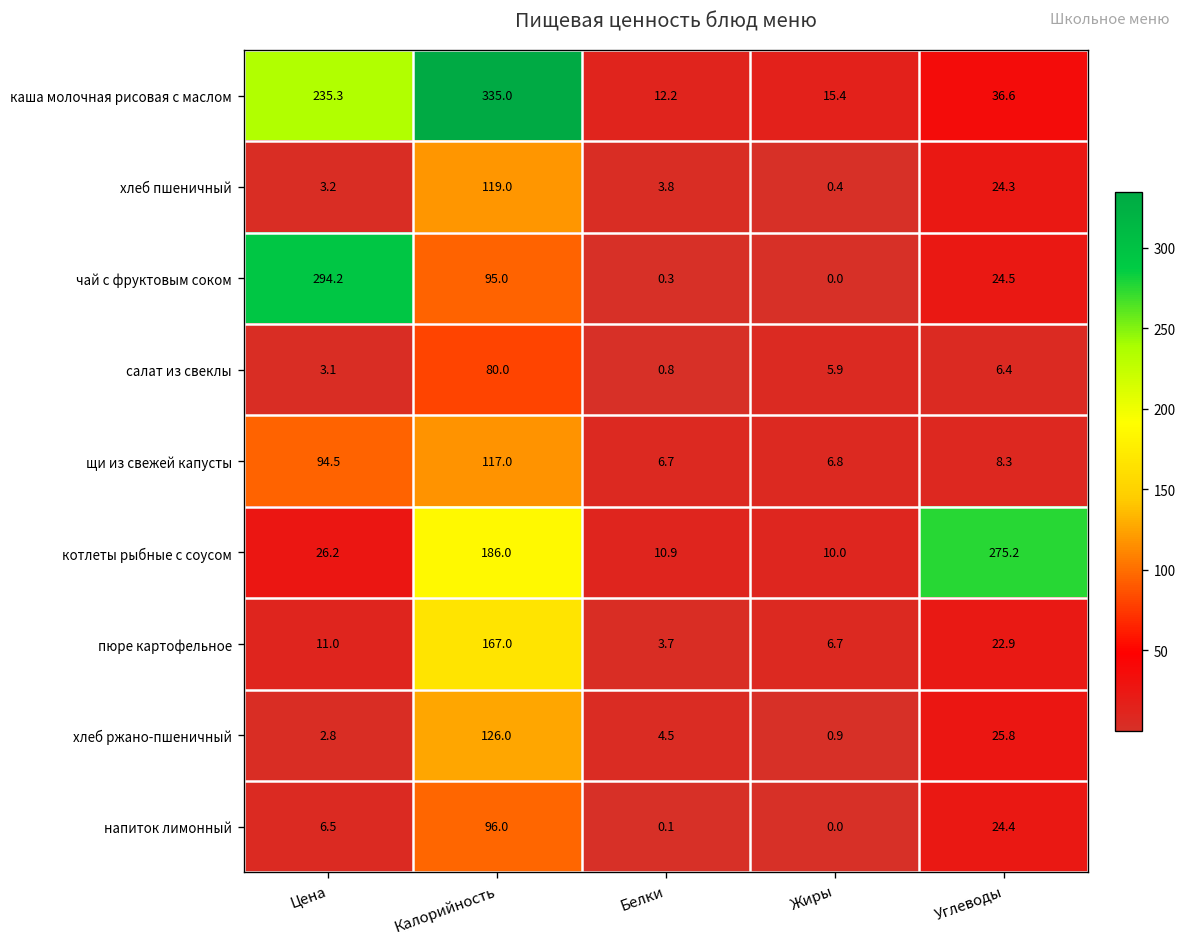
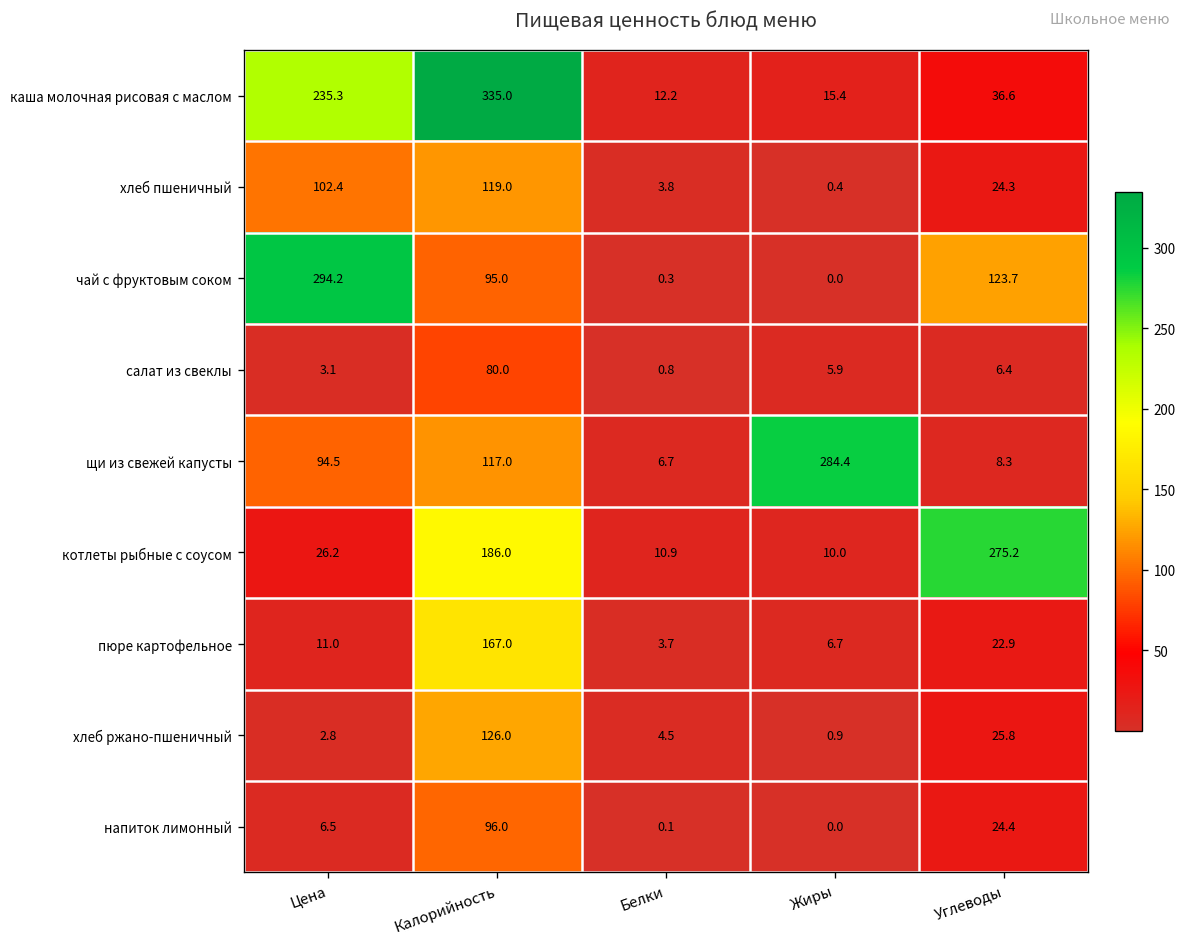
  {
    "каша молочная рисовая с маслом": {
      "Цена": 235.3,
      "Калорийность": 335.0,
      "Белки": 12.2,
      "Жиры": 15.4,
      "Углеводы": 36.6
    },
    "хлеб пшеничный": {
-     "Цена": 3.2,
+     "Цена": 102.4,
      "Калорийность": 119.0,
      "Белки": 3.8,
      "Жиры": 0.4,
      "Углеводы": 24.3
    },
    "чай с фруктовым соком": {
      "Цена": 294.2,
      "Калорийность": 95.0,
      "Белки": 0.3,
      "Жиры": 0.0,
-     "Углеводы": 24.5
+     "Углеводы": 123.7
    },
    "салат из свеклы": {
      "Цена": 3.1,
      "Калорийность": 80.0,
      "Белки": 0.8,
      "Жиры": 5.9,
      "Углеводы": 6.4
    },
    "щи из свежей капусты": {
      "Цена": 94.5,
      "Калорийность": 117.0,
      "Белки": 6.7,
-     "Жиры": 6.8,
+     "Жиры": 284.4,
      "Углеводы": 8.3
    },
    "котлеты рыбные с соусом": {
      "Цена": 26.2,
      "Калорийность": 186.0,
      "Белки": 10.9,
      "Жиры": 10.0,
      "Углеводы": 275.2
    },
    "пюре картофельное": {
      "Цена": 11.0,
      "Калорийность": 167.0,
      "Белки": 3.7,
      "Жиры": 6.7,
      "Углеводы": 22.9
    },
    "хлеб ржано-пшеничный": {
      "Цена": 2.8,
      "Калорийность": 126.0,
      "Белки": 4.5,
      "Жиры": 0.9,
      "Углеводы": 25.8
    },
    "напиток лимонный": {
      "Цена": 6.5,
      "Калорийность": 96.0,
      "Белки": 0.1,
      "Жиры": 0.0,
      "Углеводы": 24.4
    }
  }
